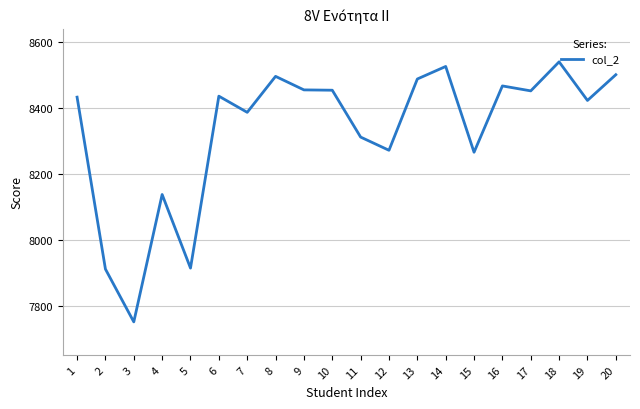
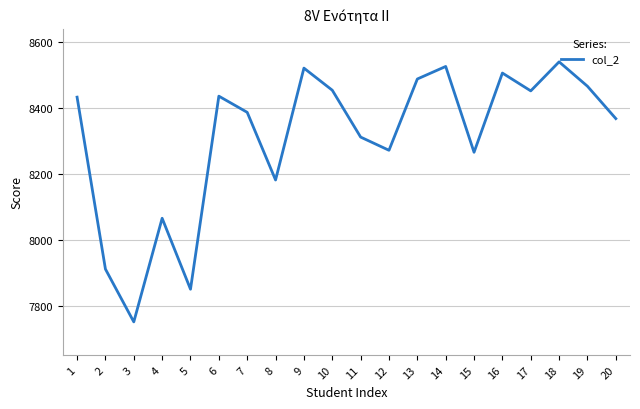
  {
    "1": 8430,
    "2": 7910,
    "3": 7750,
-   "4": 8140,
-   "5": 7910,
+   "4": 8070,
+   "5": 7850,
    "6": 8440,
    "7": 8390,
-   "8": 8500,
-   "9": 8450,
+   "8": 8180,
+   "9": 8520,
    "10": 8450,
    "11": 8310,
    "12": 8270,
    "13": 8490,
    "14": 8530,
    "15": 8270,
-   "16": 8470,
+   "16": 8510,
    "17": 8450,
    "18": 8540,
-   "19": 8420,
-   "20": 8500
+   "19": 8470,
+   "20": 8370
  }
